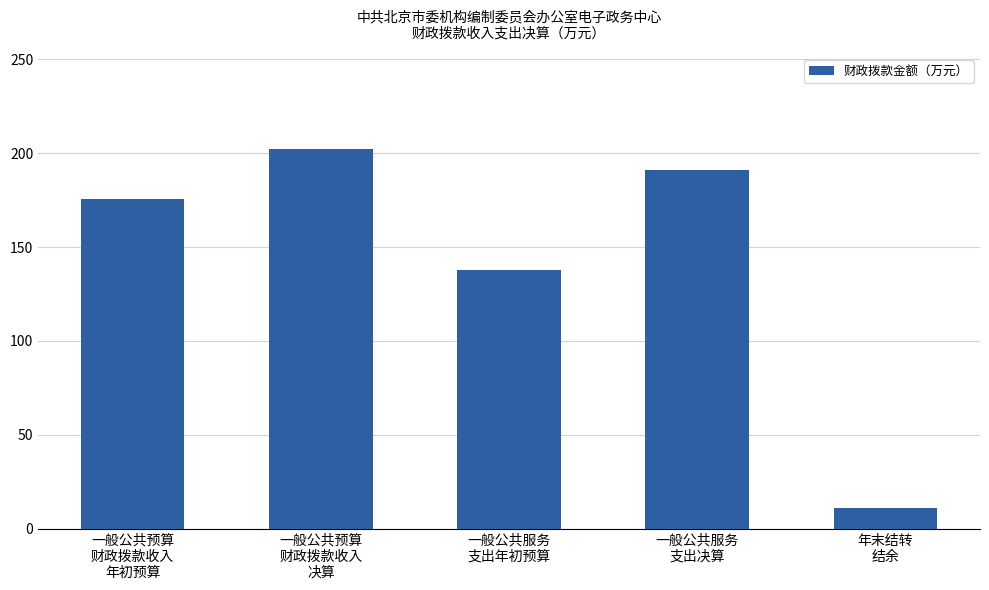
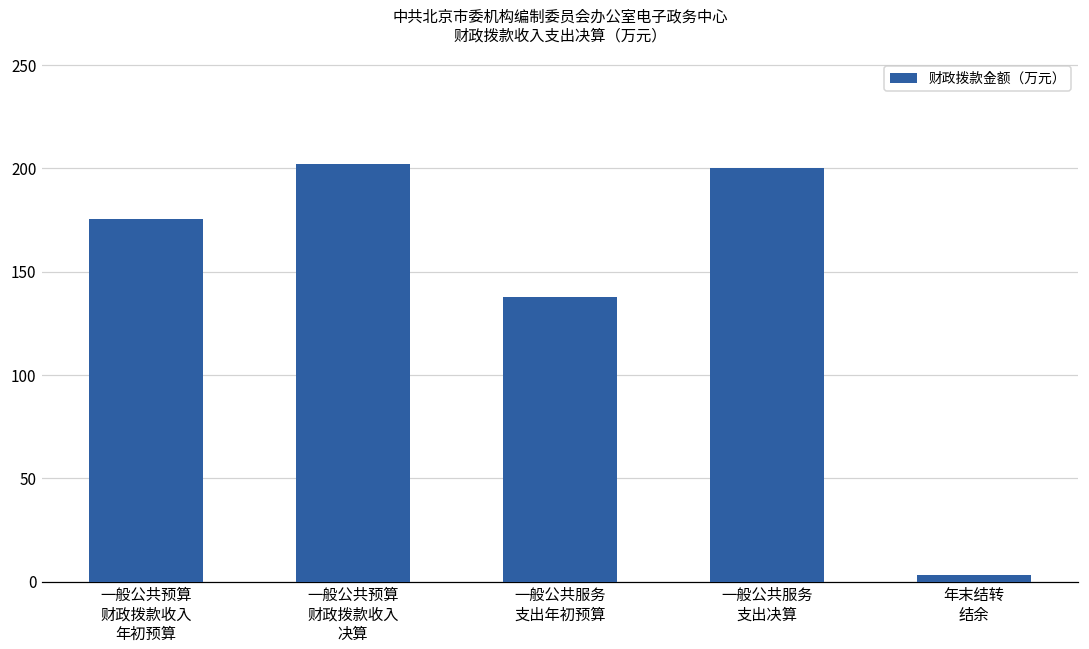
  {
    "一般公共预算 财政拨款收入 年初预算": 175,
    "一般公共预算 财政拨款收入 决算": 202,
    "一般公共服务 支出年初预算": 138,
-   "一般公共服务 支出决算": 191,
-   "年末结转 结余": 11
+   "一般公共服务 支出决算": 200,
+   "年末结转 结余": 3
  }
